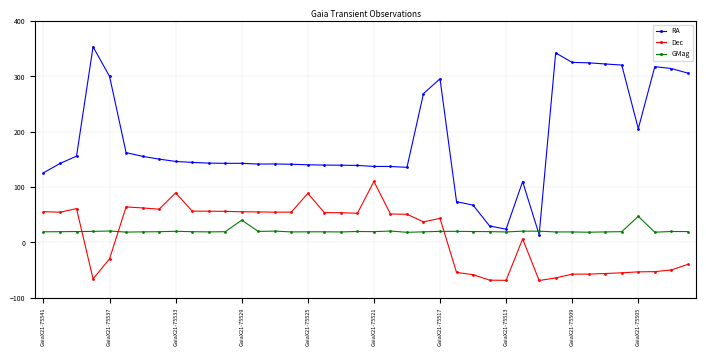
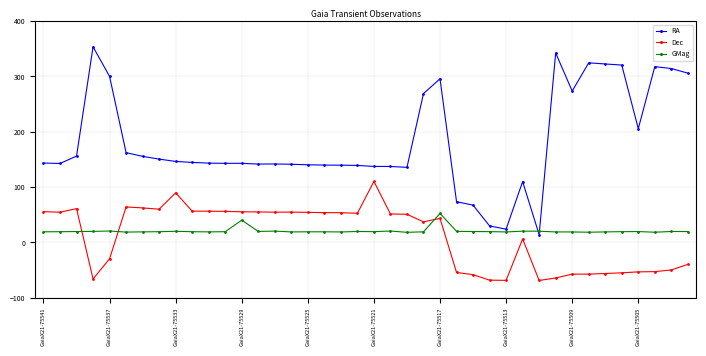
  {
    "RA": {
-     "GaiaX21-75541": 130,
+     "GaiaX21-75541": 140,
      "GaiaX21-75537": 300,
      "GaiaX21-75533": 150,
      "GaiaX21-75529": 140,
      "GaiaX21-75525": 140,
      "GaiaX21-75521": 140,
      "GaiaX21-75517": 300,
      "GaiaX21-75513": 20,
-     "GaiaX21-75509": 330,
+     "GaiaX21-75509": 270,
      "GaiaX21-75505": 210
    },
    "Dec": {
      "GaiaX21-75541": 60,
      "GaiaX21-75537": -30,
      "GaiaX21-75533": 90,
      "GaiaX21-75529": 60,
-     "GaiaX21-75525": 90,
+     "GaiaX21-75525": 50,
      "GaiaX21-75521": 110,
      "GaiaX21-75517": 40,
      "GaiaX21-75513": -70,
      "GaiaX21-75509": -60,
      "GaiaX21-75505": -50
    },
    "GMag": {
      "GaiaX21-75541": 20,
      "GaiaX21-75537": 20,
      "GaiaX21-75533": 20,
      "GaiaX21-75529": 40,
      "GaiaX21-75525": 20,
      "GaiaX21-75521": 20,
-     "GaiaX21-75517": 20,
+     "GaiaX21-75517": 50,
      "GaiaX21-75513": 20,
      "GaiaX21-75509": 20,
-     "GaiaX21-75505": 50
+     "GaiaX21-75505": 20
    }
  }
